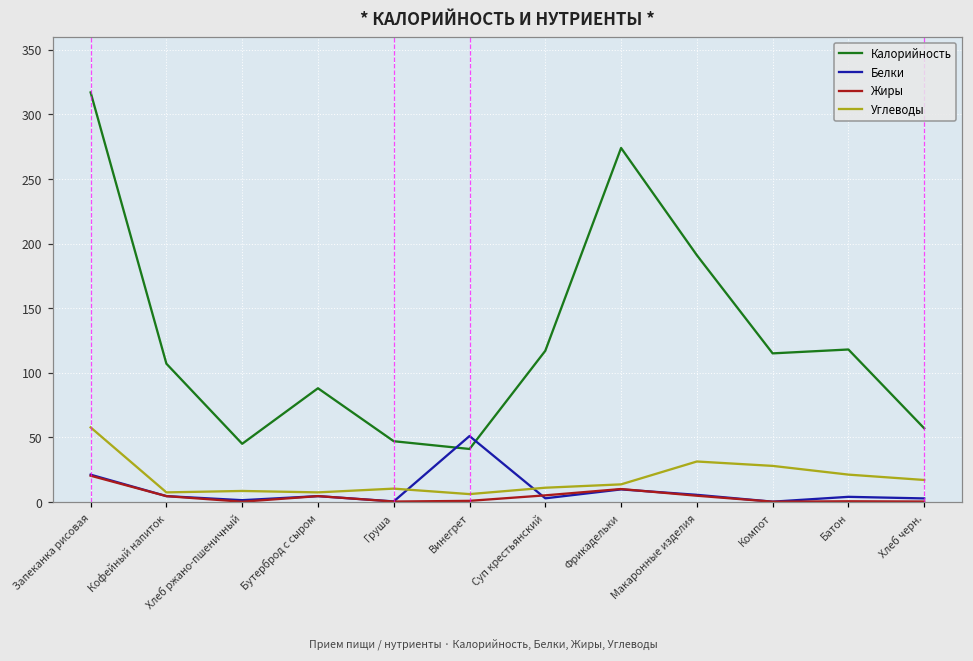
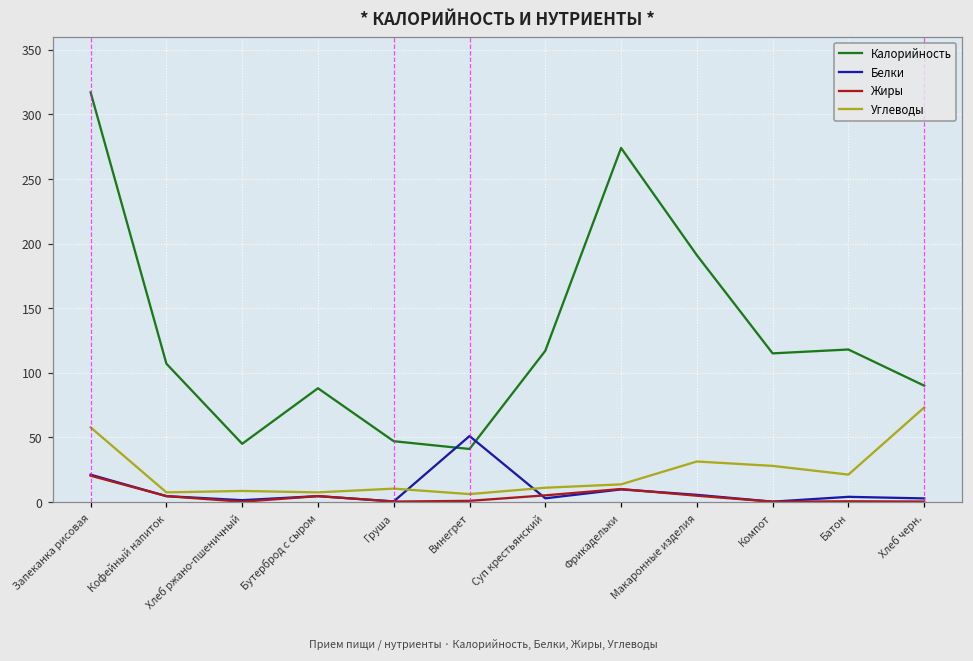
  {
    "Калорийность": {
      "Запеканка рисовая": 317,
      "Кофейный напиток": 107,
      "Хлеб ржано-пшеничный": 45,
      "Бутерброд с сыром": 88,
      "Груша": 47,
      "Винегрет": 41,
      "Суп крестьянский": 117,
      "Фрикадельки": 274,
      "Макаронные изделия": 191,
      "Компот": 115,
      "Батон": 118,
-     "Хлеб черн.": 57
+     "Хлеб черн.": 90
    },
    "Белки": {
      "Винегрет": 51,
      "Суп крестьянский": 3,
      "Батон": 4,
      "Хлеб черн.": 3
    },
    "Жиры": {
      "Винегрет": 1,
      "Суп крестьянский": 5,
      "Батон": 1,
      "Хлеб черн.": 0
    },
    "Углеводы": {
      "Запеканка рисовая": 58,
      "Кофейный напиток": 7,
      "Хлеб ржано-пшеничный": 9,
      "Бутерброд с сыром": 7,
      "Груша": 10,
      "Винегрет": 6,
      "Суп крестьянский": 11,
      "Фрикадельки": 14,
      "Макаронные изделия": 31,
      "Компот": 28,
      "Батон": 21,
-     "Хлеб черн.": 17
+     "Хлеб черн.": 73
    }
  }
